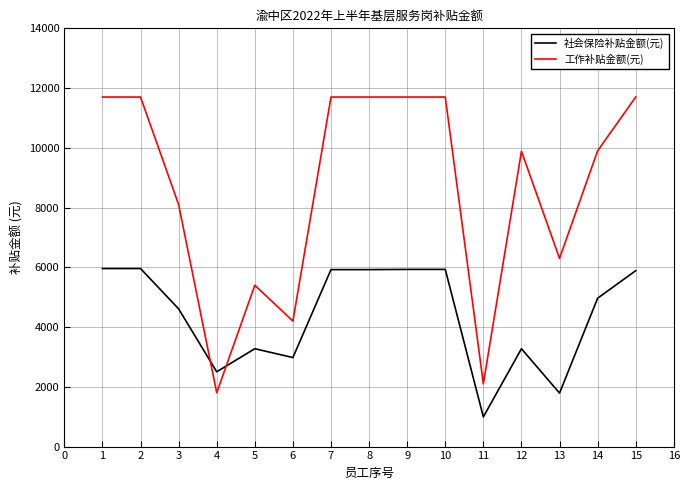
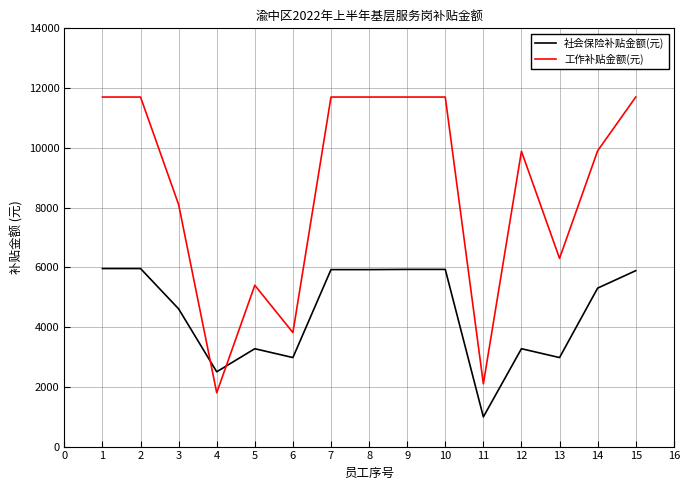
  {
    "社会保险补贴金额(元)": {
      "1": 6000,
      "2": 6000,
      "3": 4600,
      "4": 2500,
      "5": 3300,
      "6": 3000,
      "7": 5900,
      "8": 5900,
      "9": 5900,
      "10": 5900,
      "11": 1000,
      "12": 3300,
-     "13": 1800,
-     "14": 5000,
+     "13": 3000,
+     "14": 5300,
      "15": 5900
    },
    "工作补贴金额(元)": {
      "1": 11700,
      "2": 11700,
      "3": 8100,
      "4": 1800,
      "5": 5400,
-     "6": 4200,
+     "6": 3800,
      "7": 11700,
      "8": 11700,
      "9": 11700,
      "10": 11700,
      "11": 2100,
      "12": 9900,
      "13": 6300,
      "14": 9900,
      "15": 11700
    }
  }
